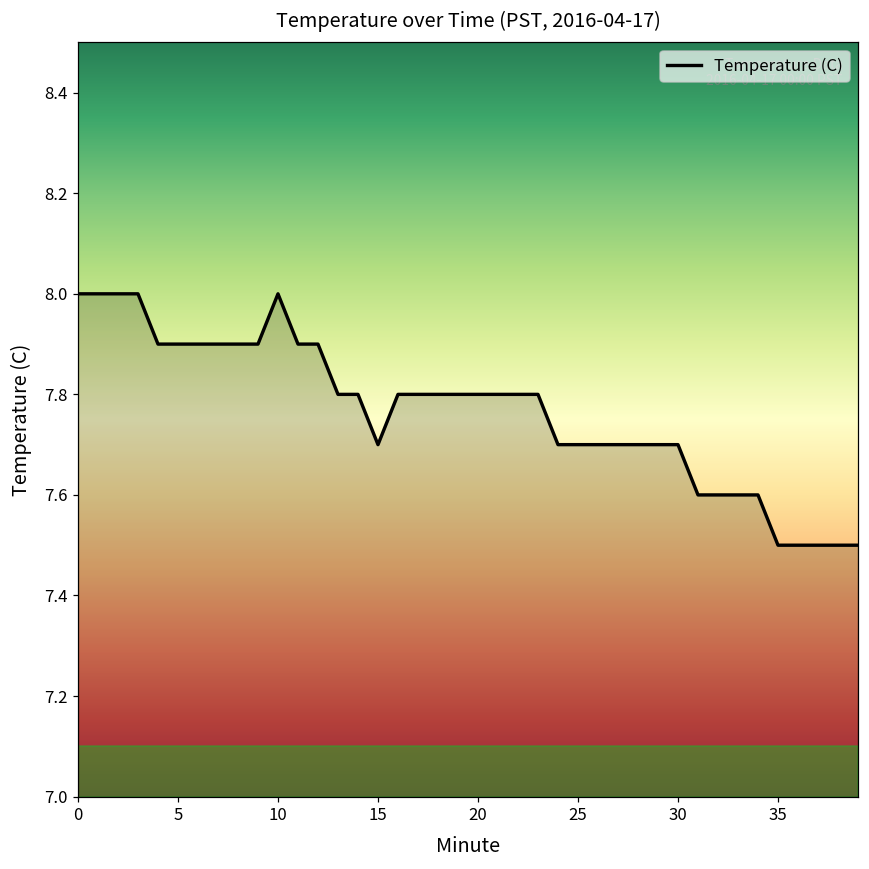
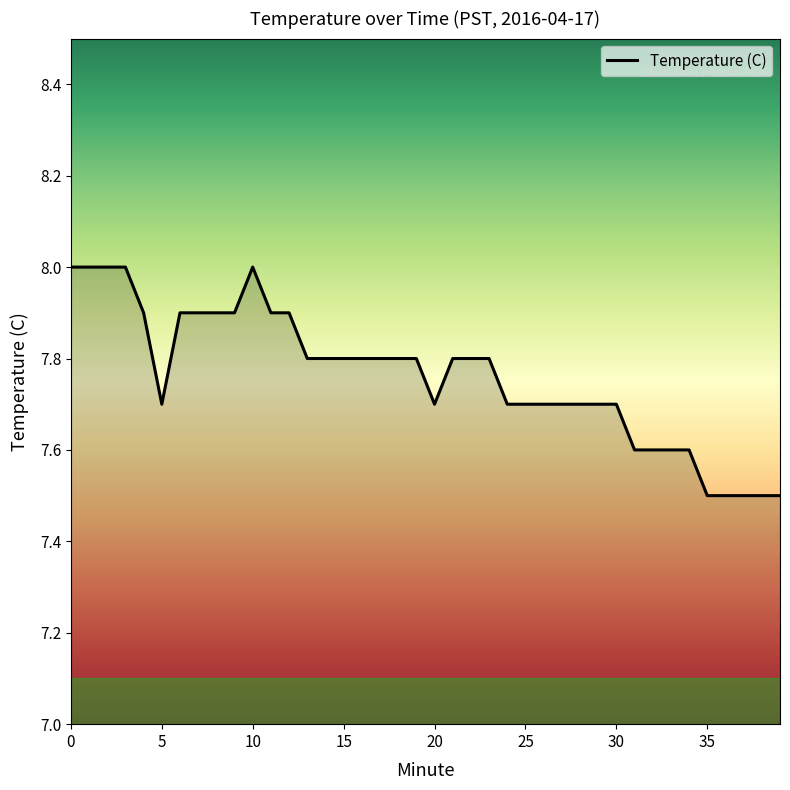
  {
    "0": 8.0,
-   "5": 7.9,
+   "5": 7.7,
    "10": 8.0,
-   "15": 7.7,
-   "20": 7.8,
+   "15": 7.8,
+   "20": 7.7,
    "25": 7.7,
    "30": 7.7,
    "35": 7.5
  }
